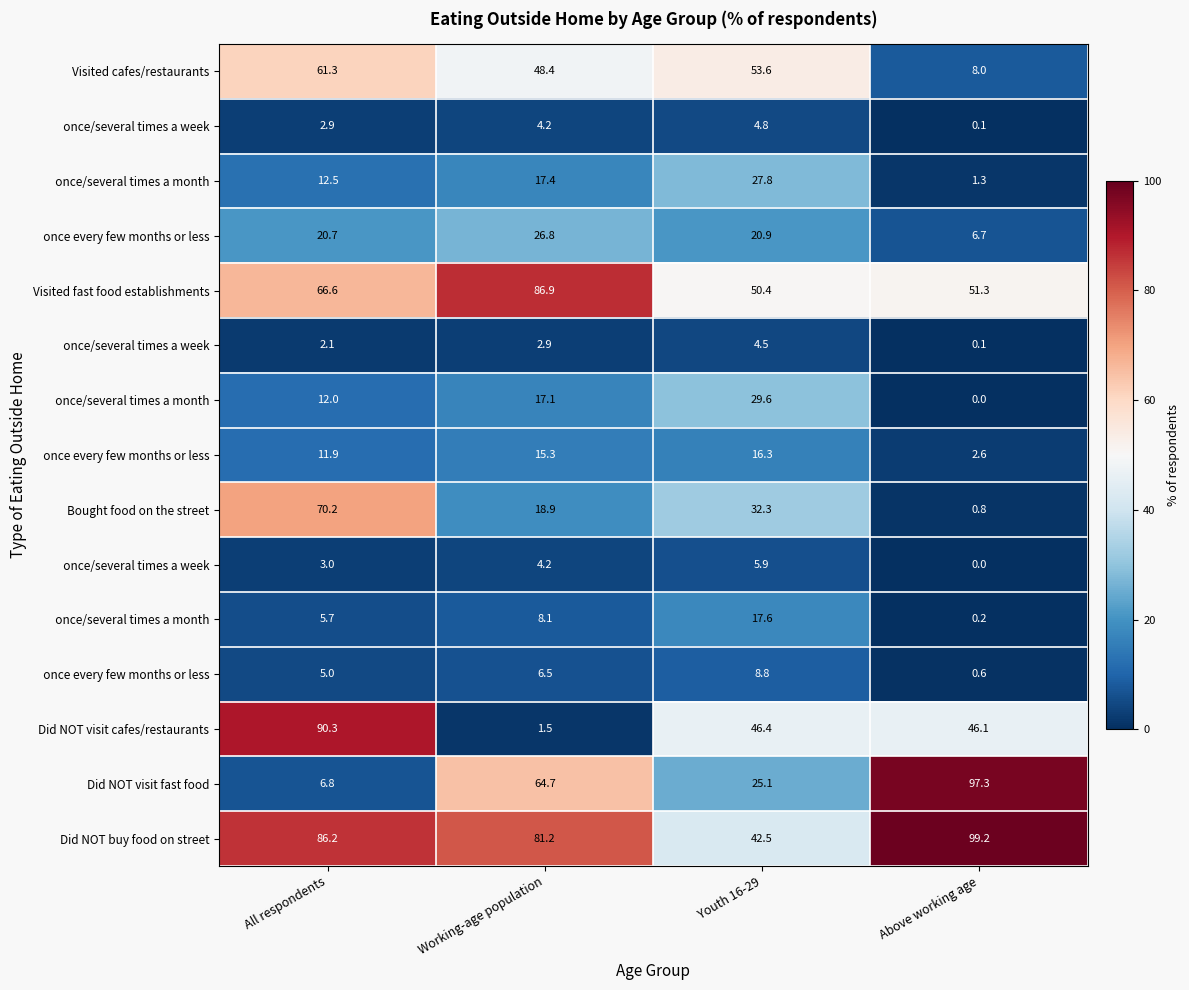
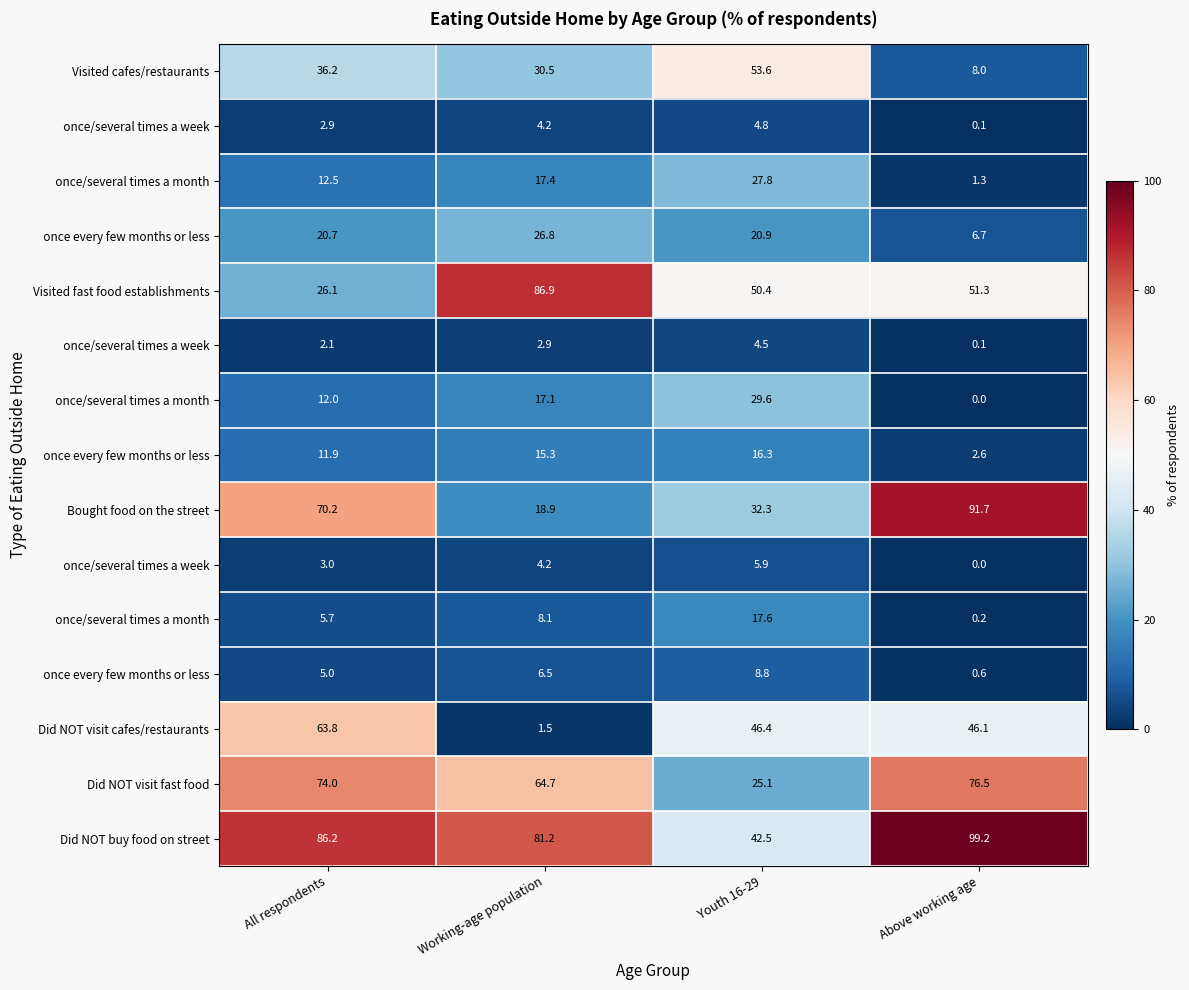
  {
    "Visited cafes/restaurants": {
-     "All respondents": 61.3,
-     "Working-age population": 48.4,
+     "All respondents": 36.2,
+     "Working-age population": 30.5,
      "Youth 16-29": 53.6,
      "Above working age": 8.0
    },
    "Visited fast food establishments": {
-     "All respondents": 66.6,
+     "All respondents": 26.1,
      "Working-age population": 86.9,
      "Youth 16-29": 50.4,
      "Above working age": 51.3
    },
    "Bought food on the street": {
      "All respondents": 70.2,
      "Working-age population": 18.9,
      "Youth 16-29": 32.3,
-     "Above working age": 0.8
+     "Above working age": 91.7
    },
    "Did NOT visit cafes/restaurants": {
-     "All respondents": 90.3,
+     "All respondents": 63.8,
      "Working-age population": 1.5,
      "Youth 16-29": 46.4,
      "Above working age": 46.1
    },
    "Did NOT visit fast food": {
-     "All respondents": 6.8,
+     "All respondents": 74.0,
      "Working-age population": 64.7,
      "Youth 16-29": 25.1,
-     "Above working age": 97.3
+     "Above working age": 76.5
    },
    "Did NOT buy food on street": {
      "All respondents": 86.2,
      "Working-age population": 81.2,
      "Youth 16-29": 42.5,
      "Above working age": 99.2
    }
  }
